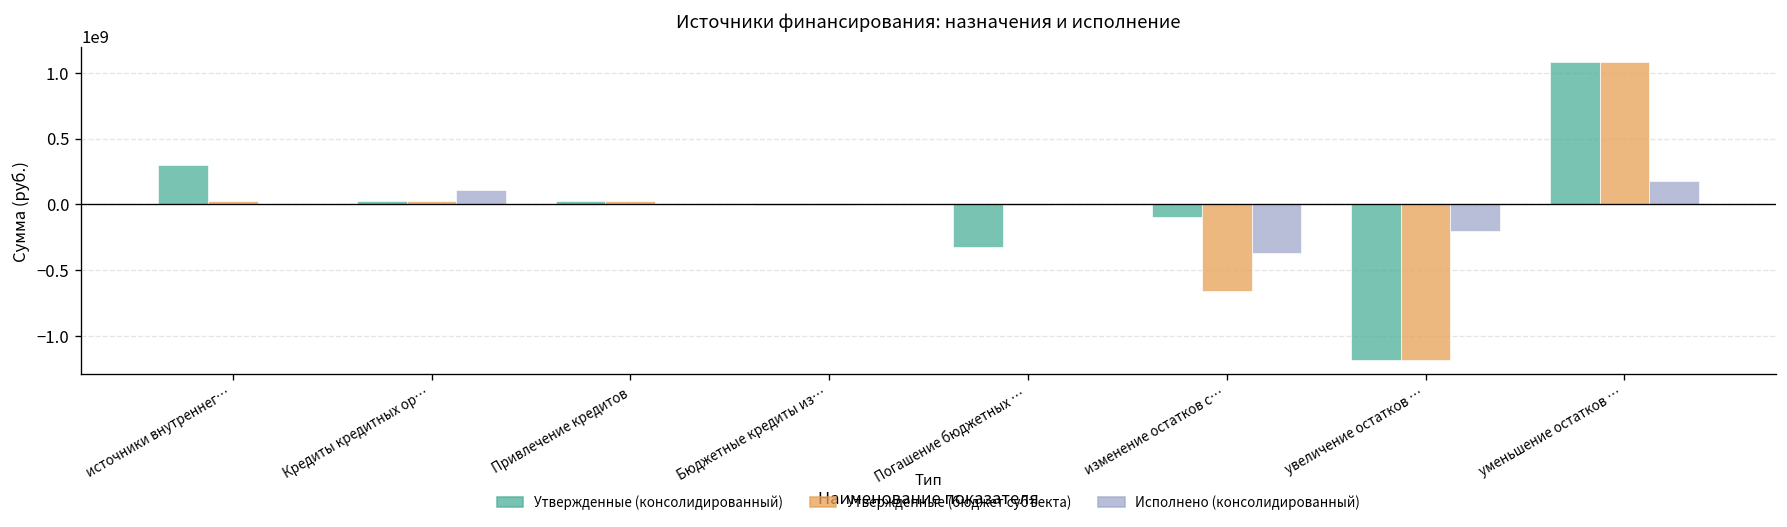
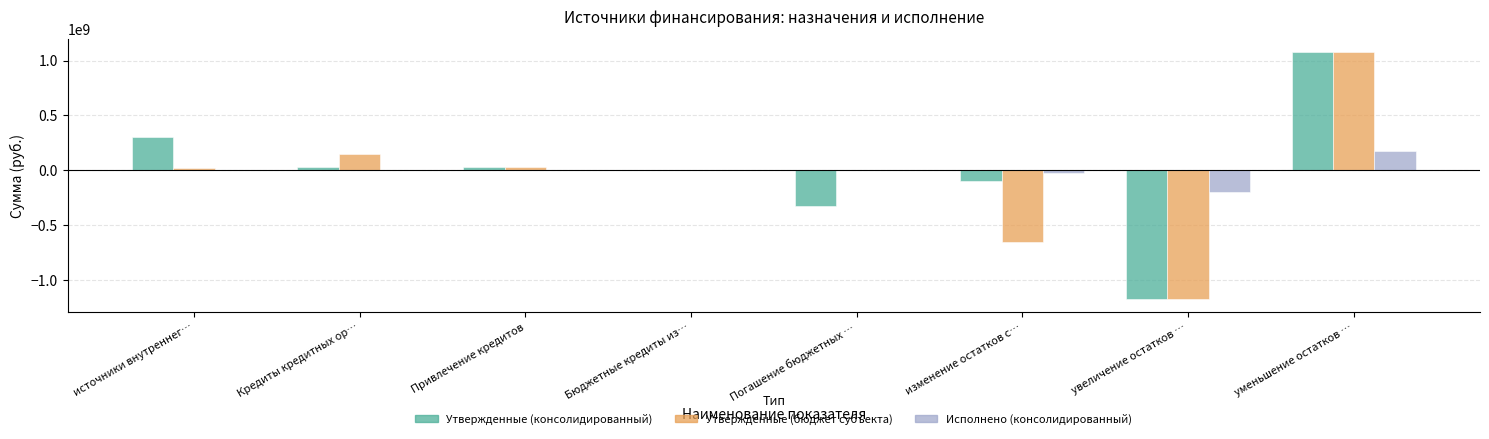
  {
    "Утвержденные (консолидированный)": {
      "источники внутреннег…": 300000000,
      "Кредиты кредитных ор…": 30000000,
      "Привлечение кредитов": 30000000,
      "Погашение бюджетных …": -330000000,
      "изменение остатков с…": -100000000,
      "увеличение остатков …": -1180000000,
      "уменьшение остатков …": 1080000000
    },
    "Утвержденные (бюджет субъекта)": {
-     "Кредиты кредитных ор…": 30000000,
+     "Кредиты кредитных ор…": 140000000,
      "Привлечение кредитов": 30000000,
      "изменение остатков с…": -660000000,
      "увеличение остатков …": -1180000000,
      "уменьшение остатков …": 1080000000
    },
    "Исполнено (консолидированный)": {
      "источники внутреннег…": 0,
-     "Кредиты кредитных ор…": 110000000,
+     "Кредиты кредитных ор…": 0,
      "Привлечение кредитов": 0,
      "Бюджетные кредиты из…": 0,
      "Погашение бюджетных …": 0,
-     "изменение остатков с…": -370000000,
+     "изменение остатков с…": -30000000,
      "увеличение остатков …": -200000000,
      "уменьшение остатков …": 170000000
    }
  }
